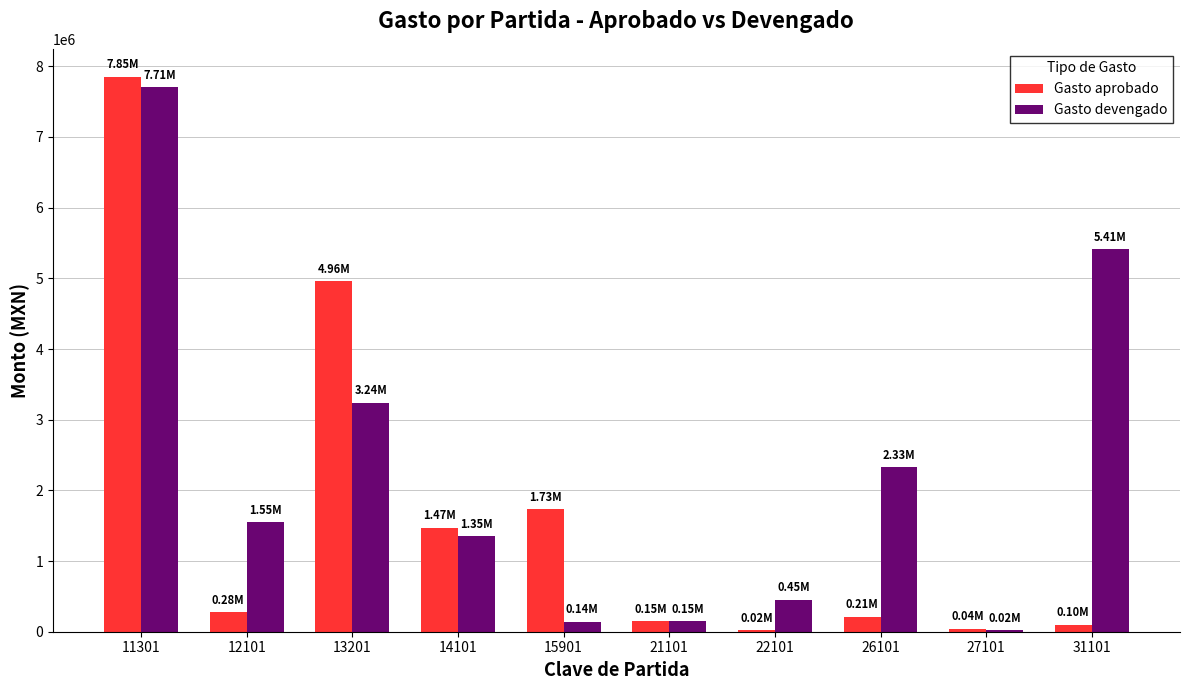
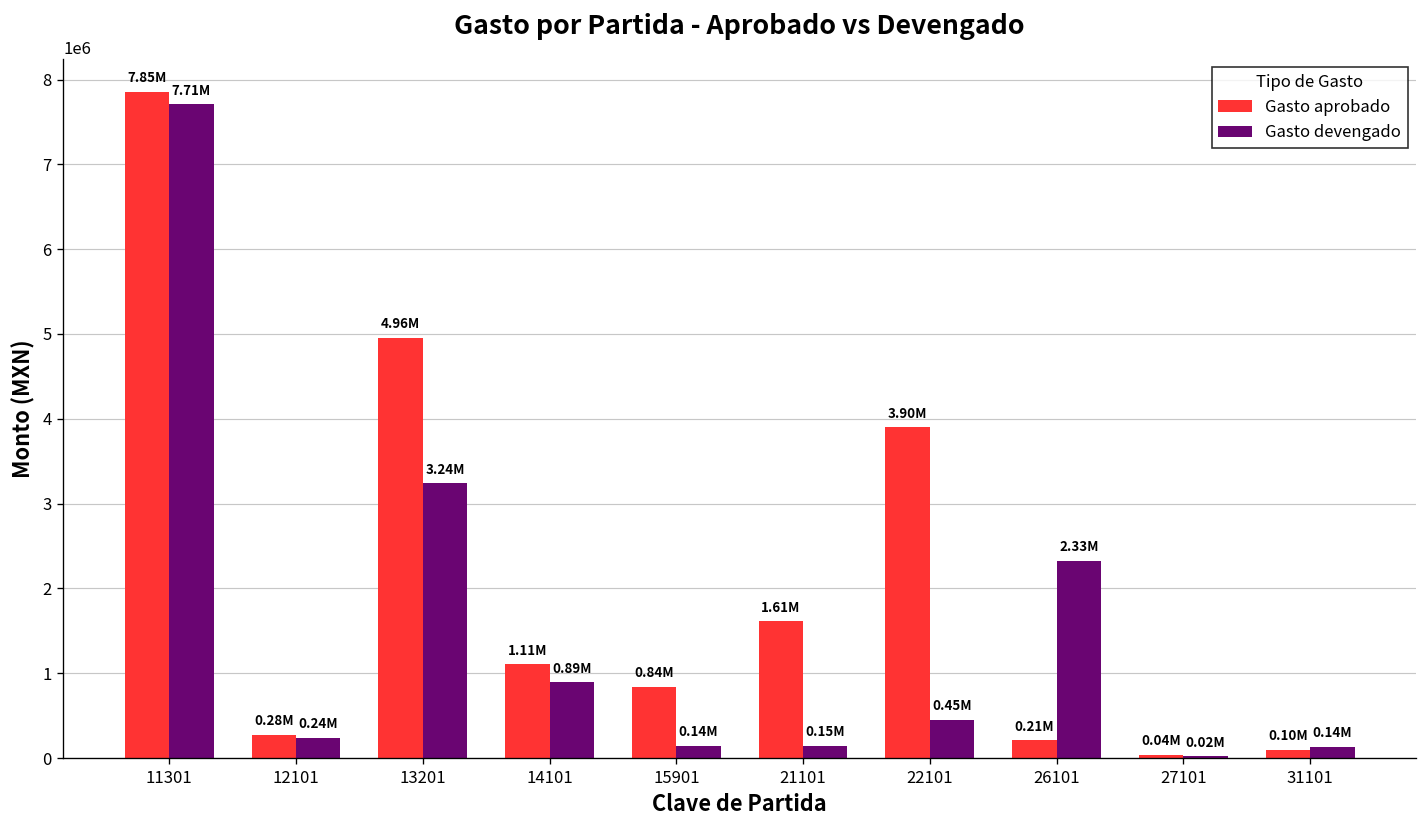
  {
    "Gasto aprobado": {
      "11301": "7.85M",
      "12101": "0.28M",
      "13201": "4.96M",
-     "14101": "1.47M",
-     "15901": "1.73M",
-     "21101": "0.15M",
-     "22101": "0.02M",
+     "14101": "1.11M",
+     "15901": "0.84M",
+     "21101": "1.61M",
+     "22101": "3.90M",
      "26101": "0.21M",
      "27101": "0.04M",
      "31101": "0.10M"
    },
    "Gasto devengado": {
      "11301": "7.71M",
-     "12101": "1.55M",
+     "12101": "0.24M",
      "13201": "3.24M",
-     "14101": "1.35M",
+     "14101": "0.89M",
      "15901": "0.14M",
      "21101": "0.15M",
      "22101": "0.45M",
      "26101": "2.33M",
      "27101": "0.02M",
-     "31101": "5.41M"
+     "31101": "0.14M"
    }
  }
